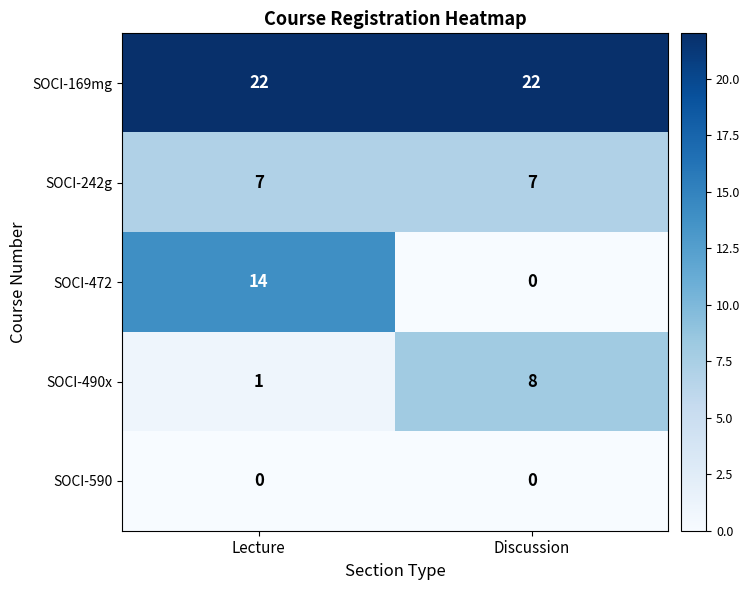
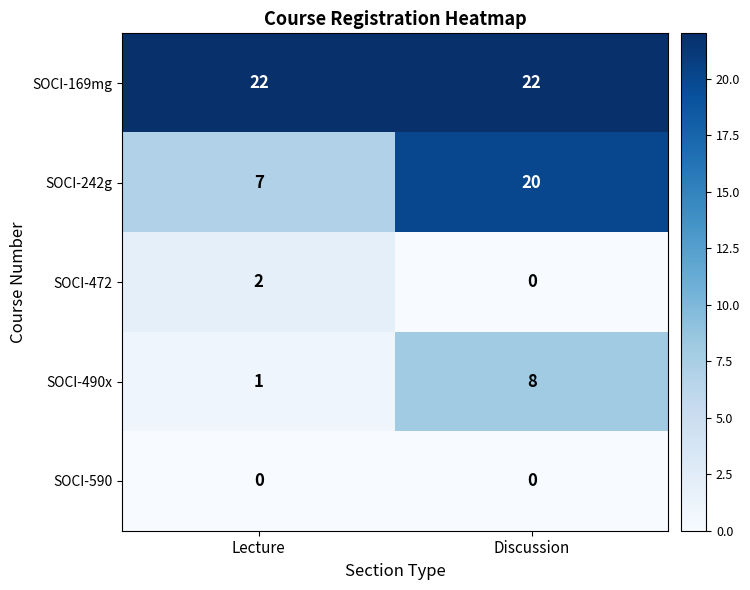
  {
    "SOCI-169mg": {
      "Lecture": 22,
      "Discussion": 22
    },
    "SOCI-242g": {
      "Lecture": 7,
-     "Discussion": 7
+     "Discussion": 20
    },
    "SOCI-472": {
-     "Lecture": 14,
+     "Lecture": 2,
      "Discussion": 0
    },
    "SOCI-490x": {
      "Lecture": 1,
      "Discussion": 8
    },
    "SOCI-590": {
      "Lecture": 0,
      "Discussion": 0
    }
  }
